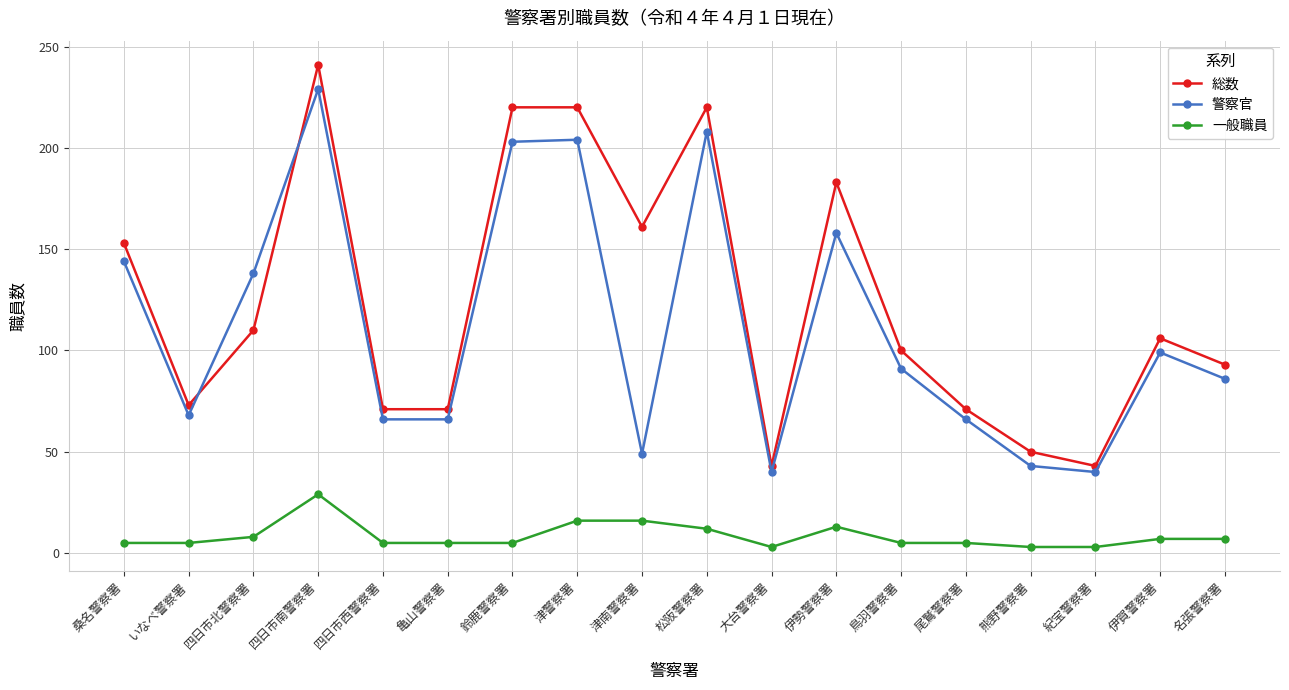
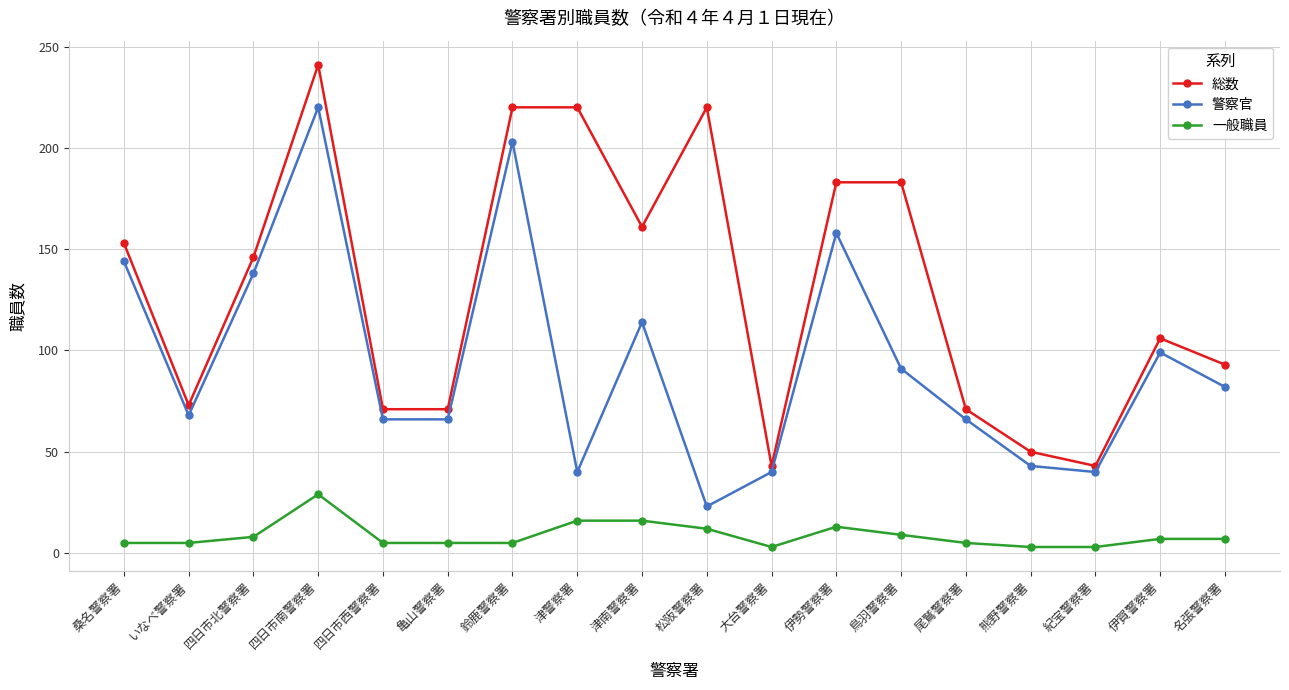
  {
    "総数": {
      "桑名警察署": 153,
      "いなべ警察署": 73,
-     "四日市北警察署": 110,
+     "四日市北警察署": 146,
      "四日市南警察署": 241,
      "四日市西警察署": 71,
      "亀山警察署": 71,
      "鈴鹿警察署": 220,
      "津警察署": 220,
      "津南警察署": 161,
      "松阪警察署": 220,
      "大台警察署": 43,
      "伊勢警察署": 183,
-     "鳥羽警察署": 100,
+     "鳥羽警察署": 183,
      "尾鷲警察署": 71,
      "熊野警察署": 50,
      "紀宝警察署": 43,
      "伊賀警察署": 106,
      "名張警察署": 93
    },
    "警察官": {
      "桑名警察署": 144,
      "いなべ警察署": 68,
      "四日市北警察署": 138,
-     "四日市南警察署": 229,
+     "四日市南警察署": 220,
      "四日市西警察署": 66,
      "亀山警察署": 66,
      "鈴鹿警察署": 203,
-     "津警察署": 204,
-     "津南警察署": 49,
-     "松阪警察署": 208,
+     "津警察署": 40,
+     "津南警察署": 114,
+     "松阪警察署": 23,
      "大台警察署": 40,
      "伊勢警察署": 158,
      "鳥羽警察署": 91,
      "尾鷲警察署": 66,
      "熊野警察署": 43,
      "紀宝警察署": 40,
      "伊賀警察署": 99,
-     "名張警察署": 86
+     "名張警察署": 82
    },
    "一般職員": {
      "桑名警察署": 5,
      "いなべ警察署": 5,
      "四日市北警察署": 8,
      "四日市南警察署": 29,
      "四日市西警察署": 5,
      "亀山警察署": 5,
      "鈴鹿警察署": 5,
      "津警察署": 16,
      "津南警察署": 16,
      "松阪警察署": 12,
      "大台警察署": 3,
      "伊勢警察署": 13,
-     "鳥羽警察署": 5,
+     "鳥羽警察署": 9,
      "尾鷲警察署": 5,
      "熊野警察署": 3,
      "紀宝警察署": 3,
      "伊賀警察署": 7,
      "名張警察署": 7
    }
  }
